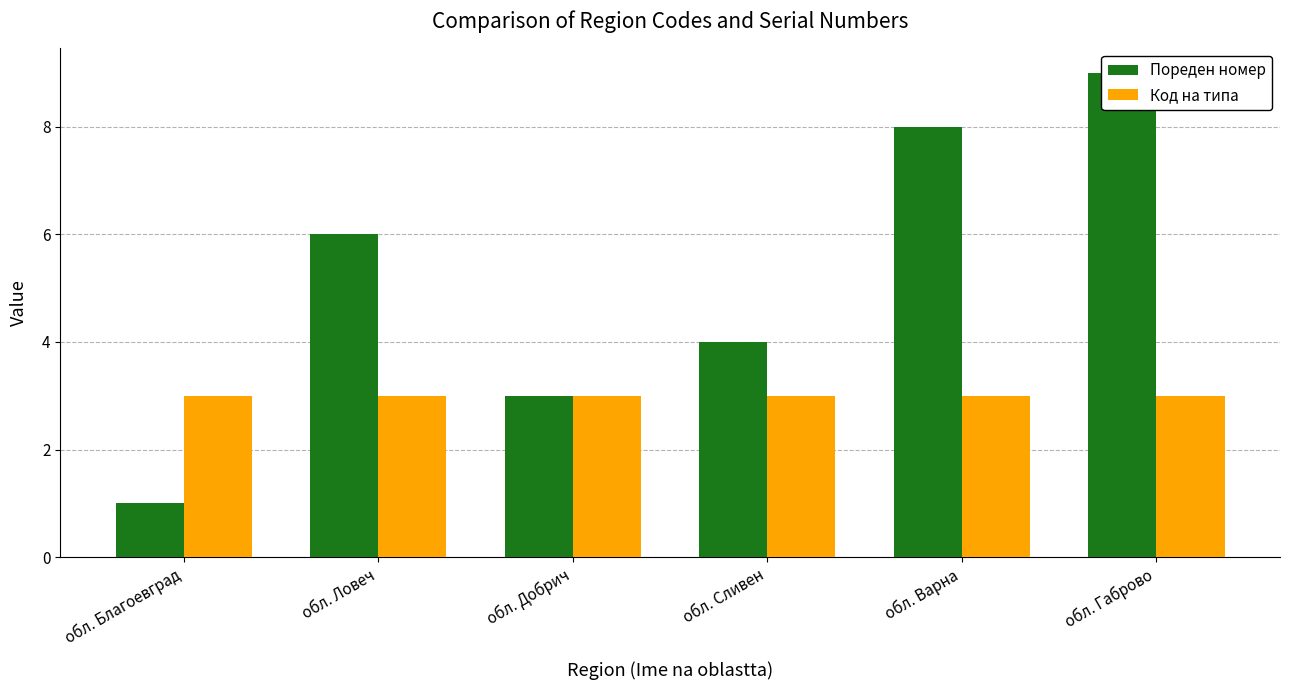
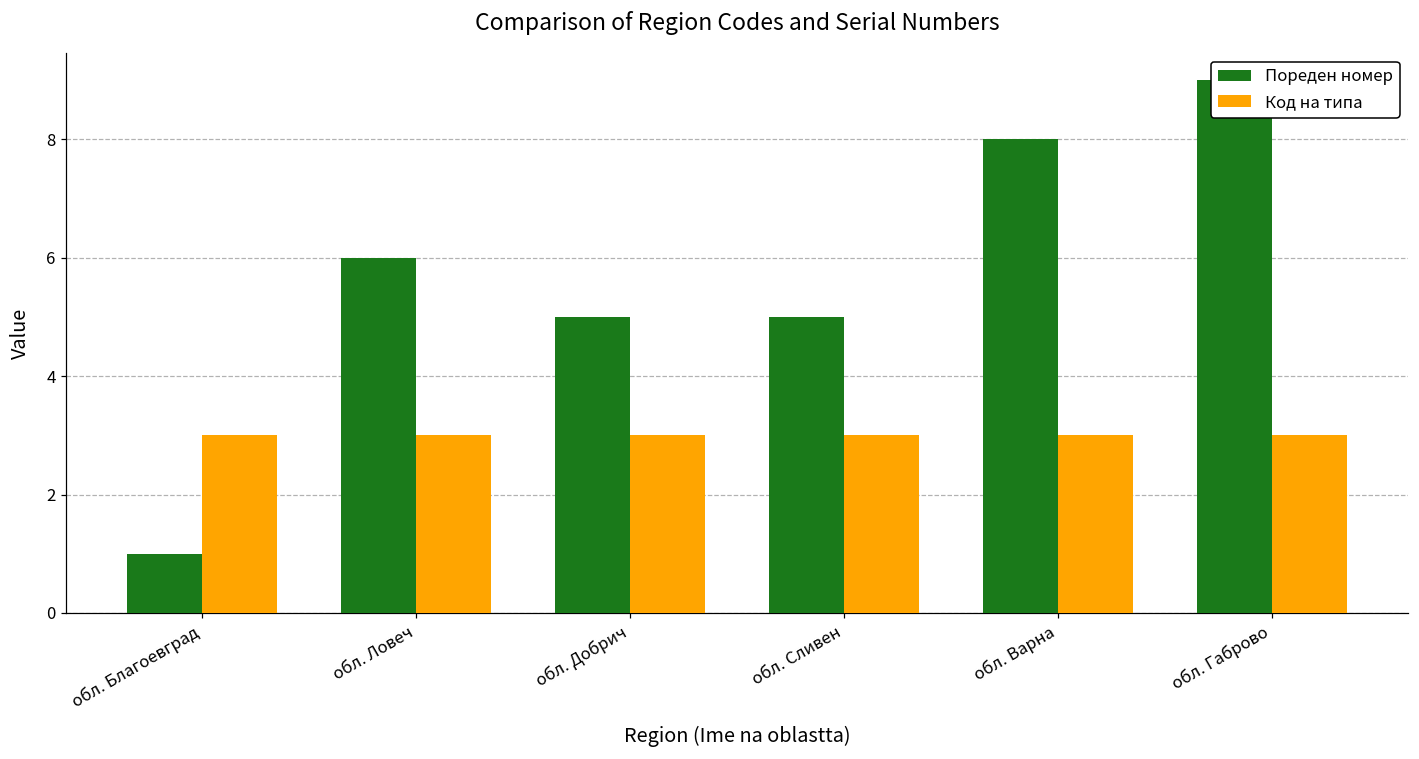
  {
    "Пореден номер": {
      "обл. Благоевград": 1,
      "обл. Ловеч": 6,
-     "обл. Добрич": 3,
-     "обл. Сливен": 4,
+     "обл. Добрич": 5,
+     "обл. Сливен": 5,
      "обл. Варна": 8
    },
    "Код на типа": {
      "обл. Благоевград": 3,
      "обл. Ловеч": 3,
      "обл. Добрич": 3,
      "обл. Сливен": 3,
      "обл. Варна": 3,
      "обл. Габрово": 3
    }
  }
